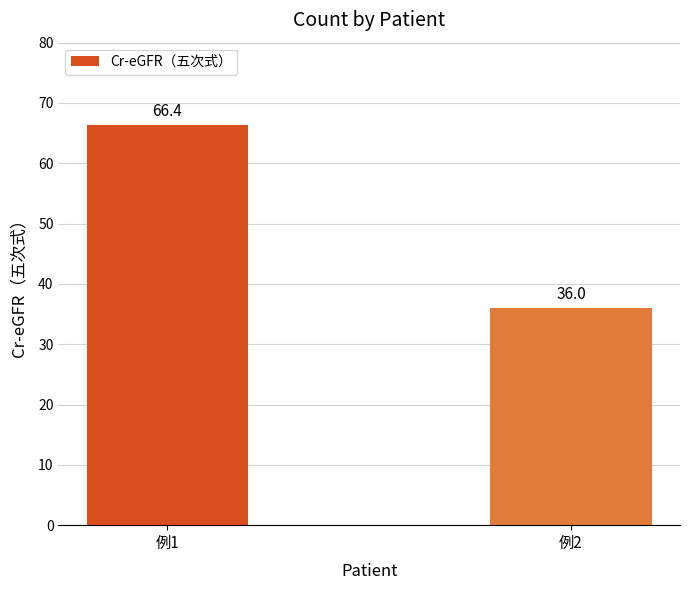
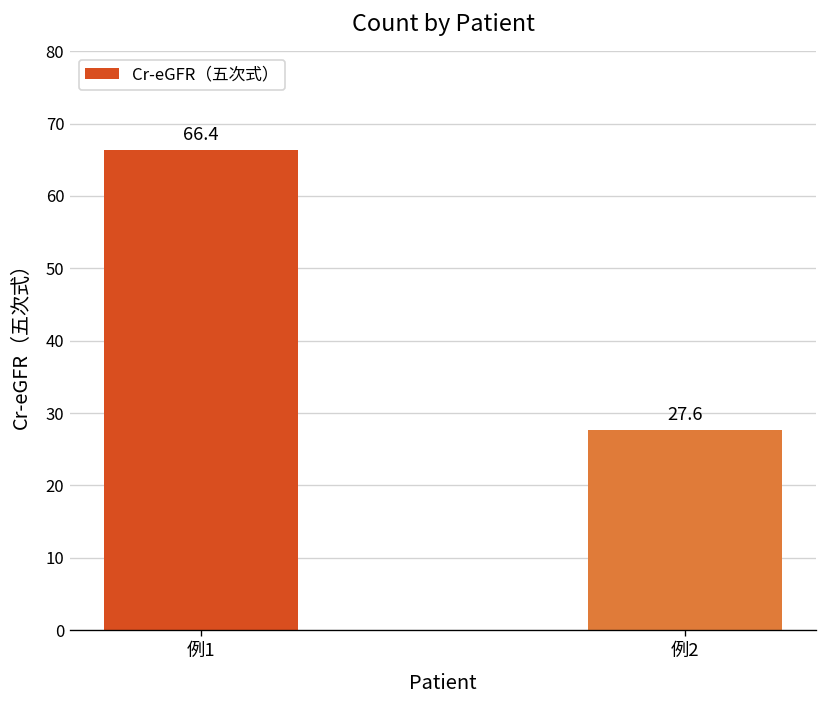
  {
    "例1": 66.4,
-   "例2": 36.0
+   "例2": 27.6
  }
